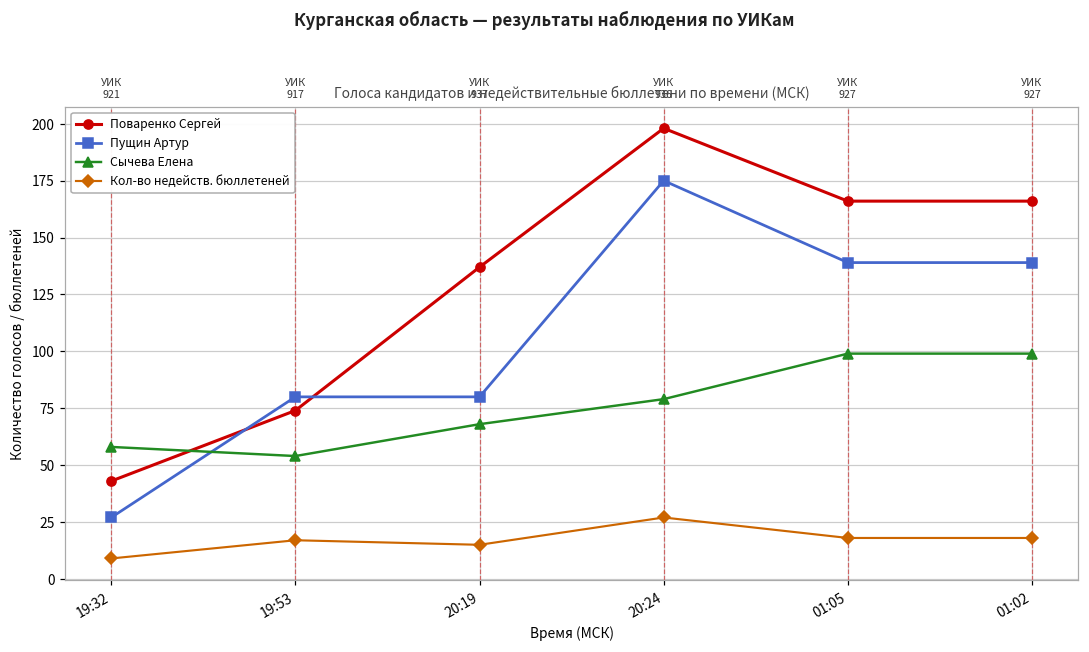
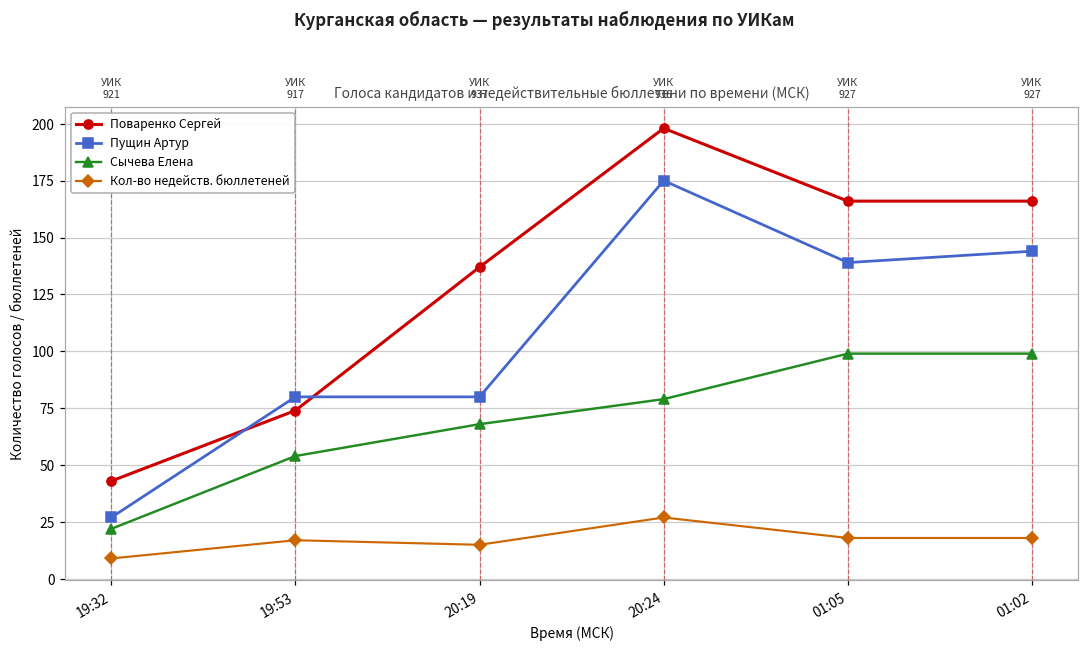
  {
    "Поваренко Сергей": {
      "19:32": 43,
      "19:53": 74,
      "20:19": 137,
      "20:24": 198,
      "01:05": 166,
      "01:02": 166
    },
    "Пущин Артур": {
      "19:32": 27,
      "19:53": 80,
      "20:19": 80,
      "20:24": 175,
      "01:05": 139,
-     "01:02": 139
+     "01:02": 144
    },
    "Сычева Елена": {
-     "19:32": 58,
+     "19:32": 22,
      "19:53": 54,
      "20:19": 68,
      "20:24": 79,
      "01:05": 99,
      "01:02": 99
    },
    "Кол-во недейств. бюллетеней": {
      "19:32": 9,
      "19:53": 17,
      "20:19": 15,
      "20:24": 27,
      "01:05": 18,
      "01:02": 18
    }
  }
